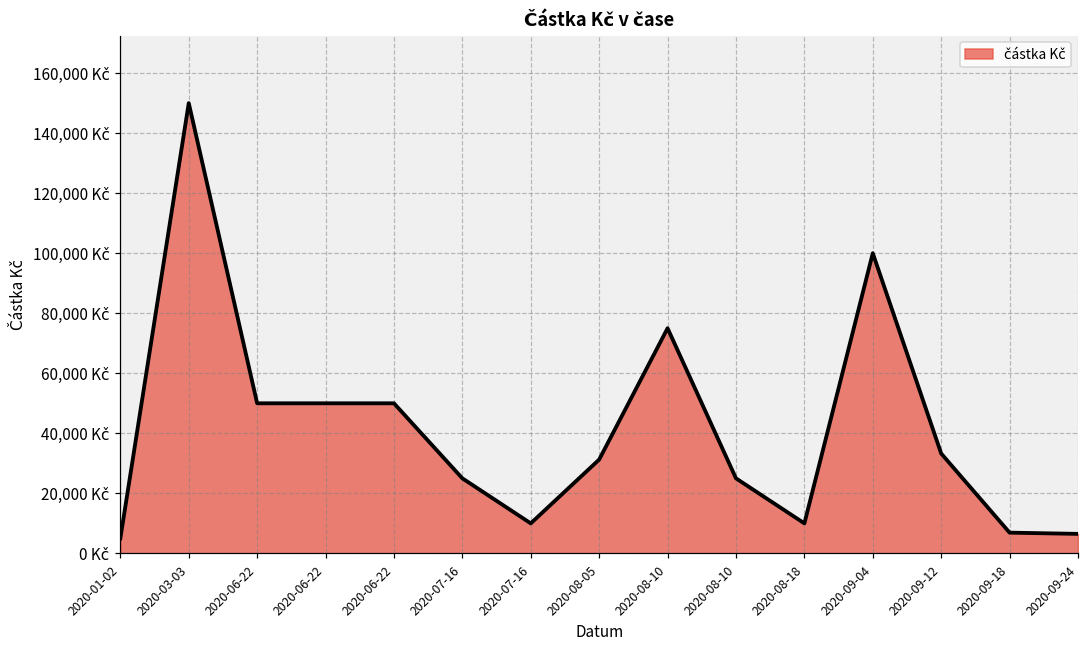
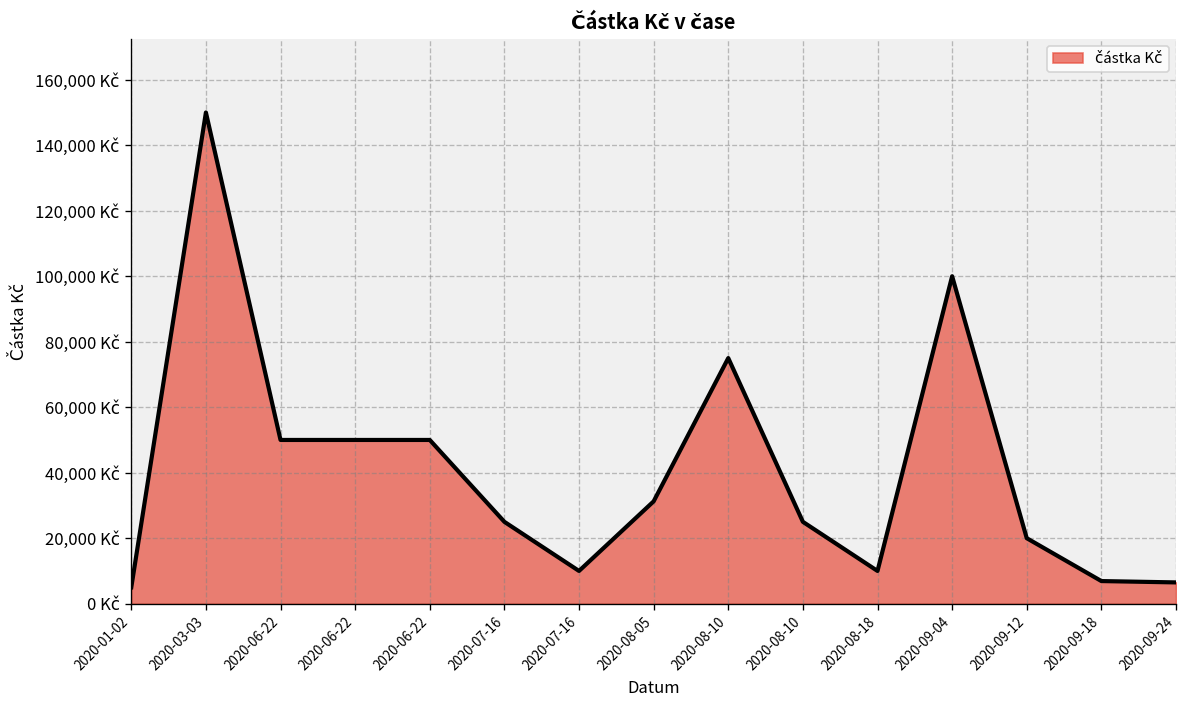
  {
    "2020-01-02": "5,000 Kč",
    "2020-03-03": "150,000 Kč",
    "2020-08-05": "31,000 Kč",
    "2020-08-18": "10,000 Kč",
    "2020-09-04": "100,000 Kč",
-   "2020-09-12": "33,000 Kč",
+   "2020-09-12": "20,000 Kč",
    "2020-09-18": "7,000 Kč",
    "2020-09-24": "7,000 Kč"
  }
